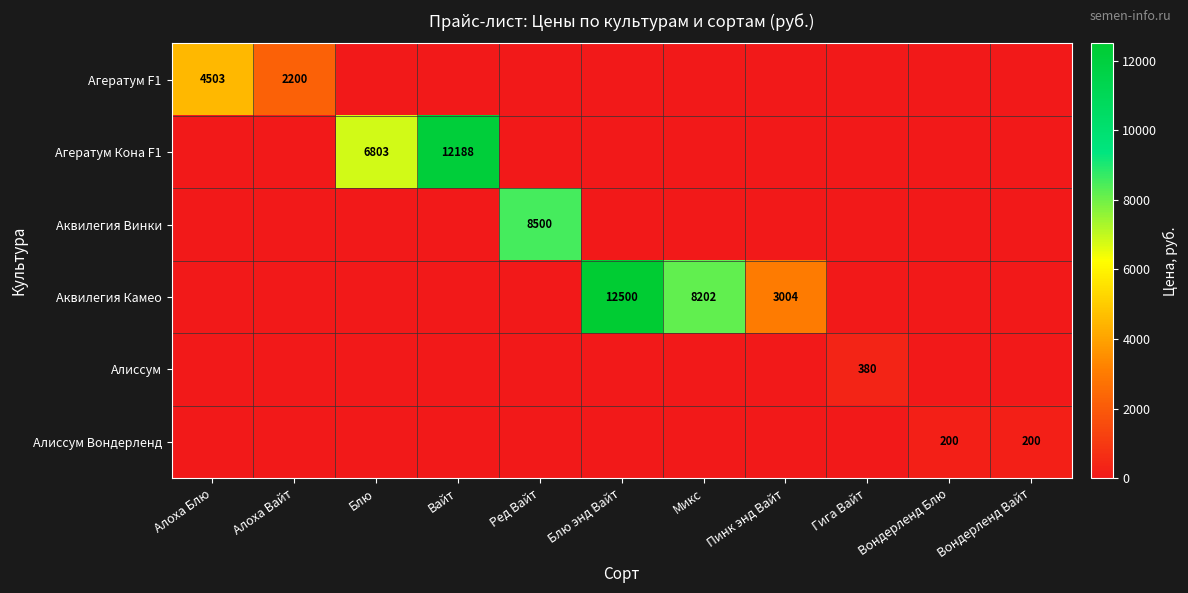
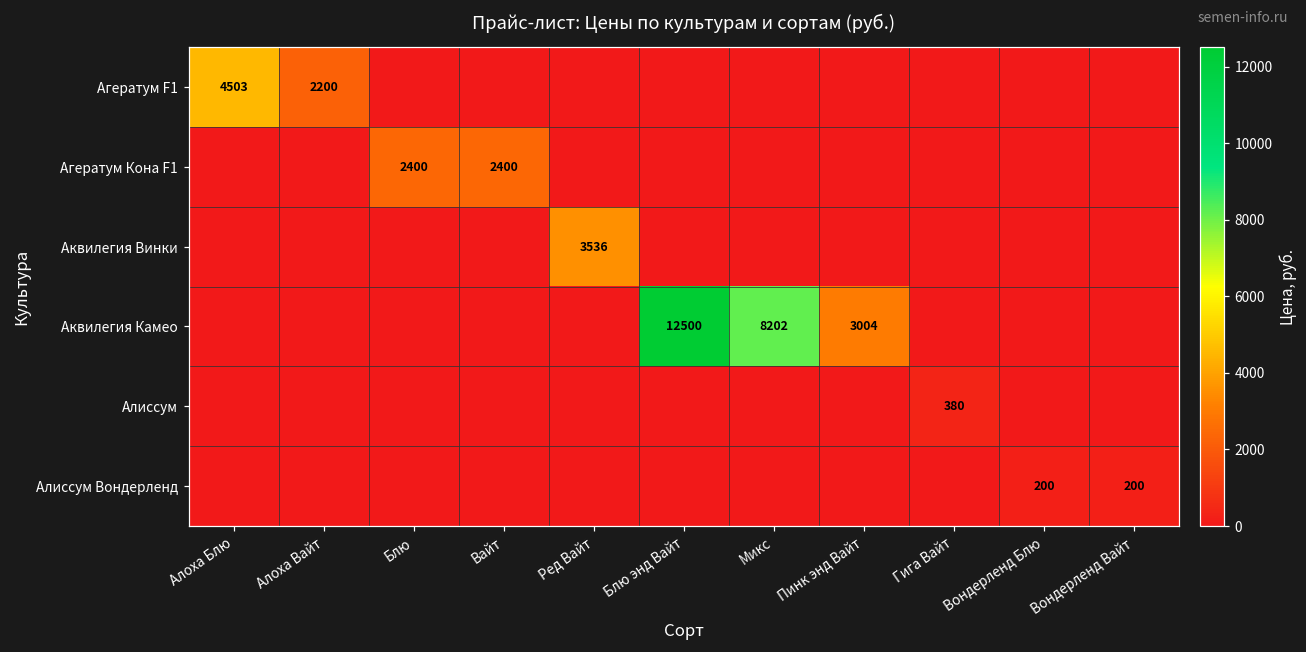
  {
    "Агератум F1": {
      "Алоха Блю": 4503,
      "Алоха Вайт": 2200
    },
    "Агератум Кона F1": {
-     "Блю": 6803,
-     "Вайт": 12188
+     "Блю": 2400,
+     "Вайт": 2400
    },
    "Аквилегия Винки": {
-     "Ред Вайт": 8500
+     "Ред Вайт": 3536
    },
    "Аквилегия Камео": {
      "Блю энд Вайт": 12500,
      "Микс": 8202,
      "Пинк энд Вайт": 3004
    },
    "Алиссум": {
      "Гига Вайт": 380
    },
    "Алиссум Вондерленд": {
      "Вондерленд Блю": 200,
      "Вондерленд Вайт": 200
    }
  }
